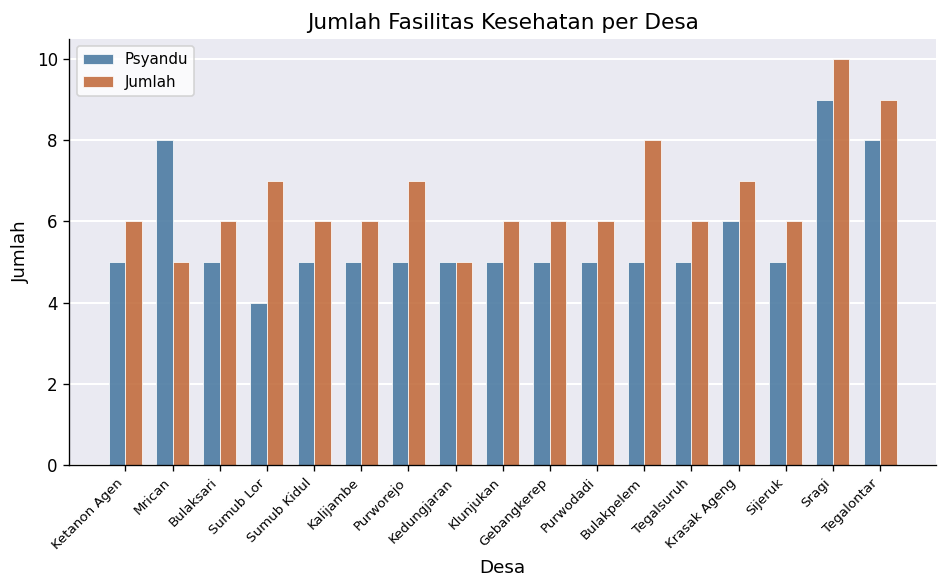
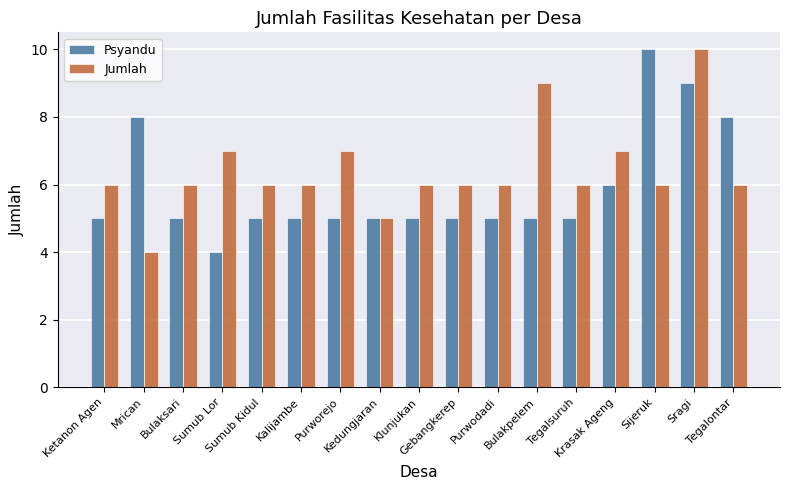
  {
    "Psyandu": {
      "Ketanon Agen": 5,
      "Mrican": 8,
      "Bulaksari": 5,
      "Sumub Lor": 4,
      "Sumub Kidul": 5,
      "Kalijambe": 5,
      "Purworejo": 5,
      "Kedungjaran": 5,
      "Klunjukan": 5,
      "Gebangkerep": 5,
      "Purwodadi": 5,
      "Bulakpelem": 5,
      "Tegalsuruh": 5,
      "Krasak Ageng": 6,
-     "Sijeruk": 5,
+     "Sijeruk": 10,
      "Sragi": 9,
      "Tegalontar": 8
    },
    "Jumlah": {
      "Ketanon Agen": 6,
-     "Mrican": 5,
+     "Mrican": 4,
      "Bulaksari": 6,
      "Sumub Lor": 7,
      "Sumub Kidul": 6,
      "Kalijambe": 6,
      "Purworejo": 7,
      "Kedungjaran": 5,
      "Klunjukan": 6,
      "Gebangkerep": 6,
      "Purwodadi": 6,
-     "Bulakpelem": 8,
+     "Bulakpelem": 9,
      "Tegalsuruh": 6,
      "Krasak Ageng": 7,
      "Sijeruk": 6,
      "Sragi": 10,
-     "Tegalontar": 9
+     "Tegalontar": 6
    }
  }
